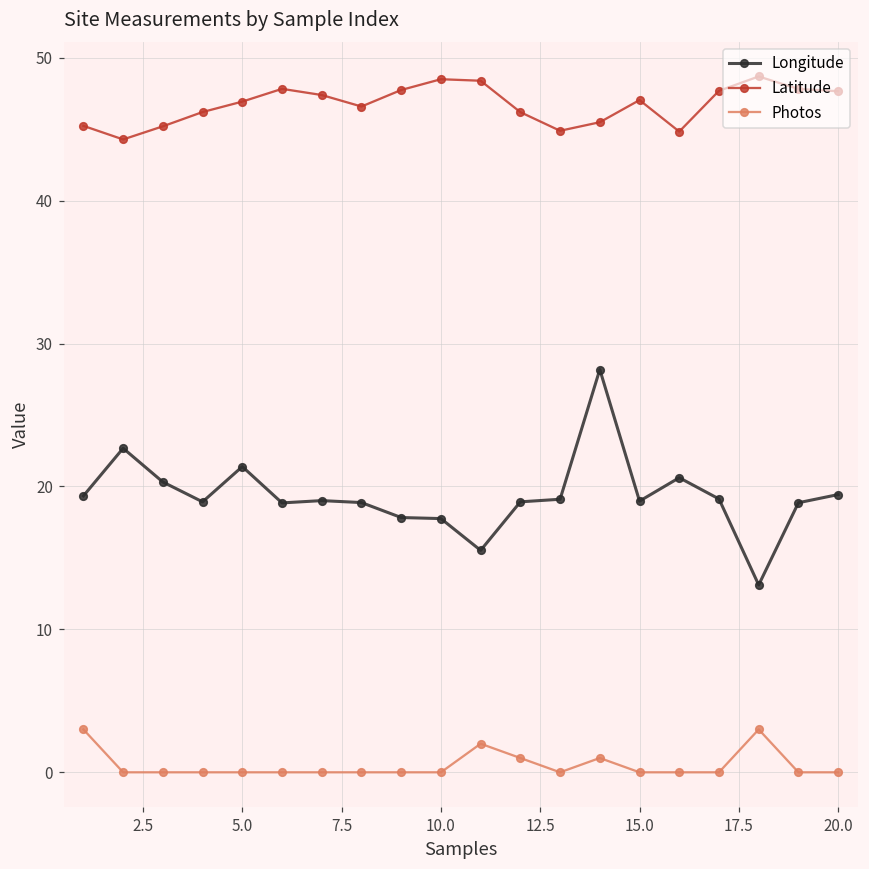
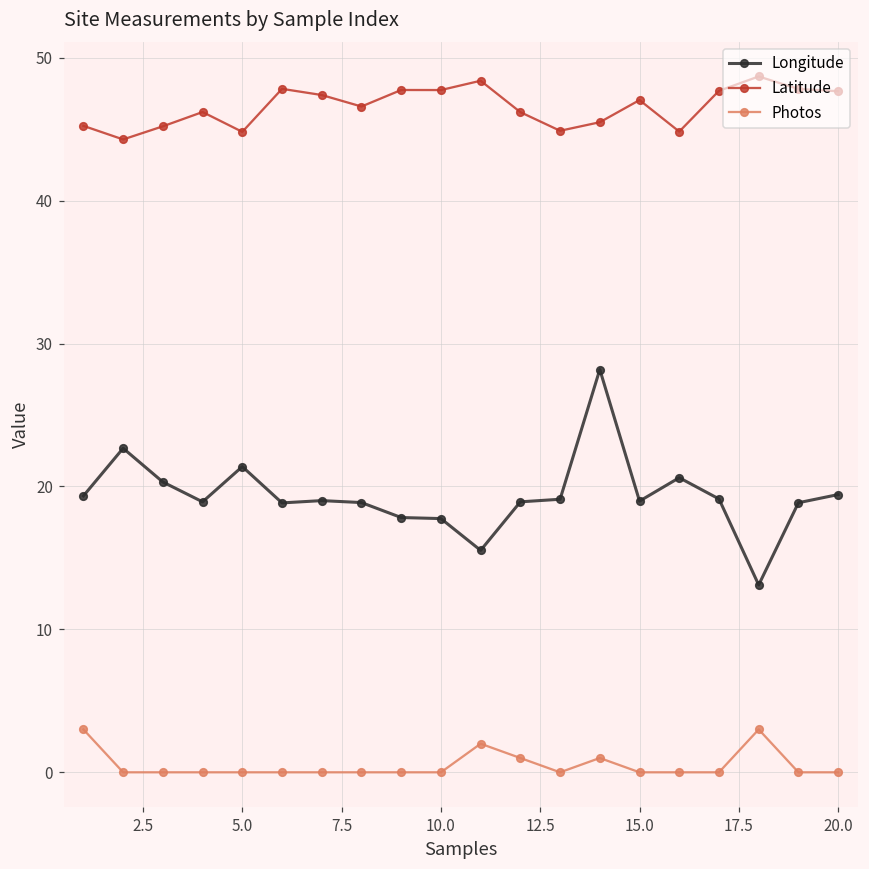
  {
    "Longitude": {
      "5.0": 21.4,
      "10.0": 17.8,
      "15.0": 19.0,
      "20.0": 19.4
    },
    "Latitude": {
-     "5.0": 46.9,
-     "10.0": 48.5,
+     "5.0": 44.8,
+     "10.0": 47.7,
      "15.0": 47.0
    },
    "Photos": {
      "5.0": 0.0,
      "10.0": 0.0,
      "15.0": 0.0,
      "20.0": 0.0
    }
  }
